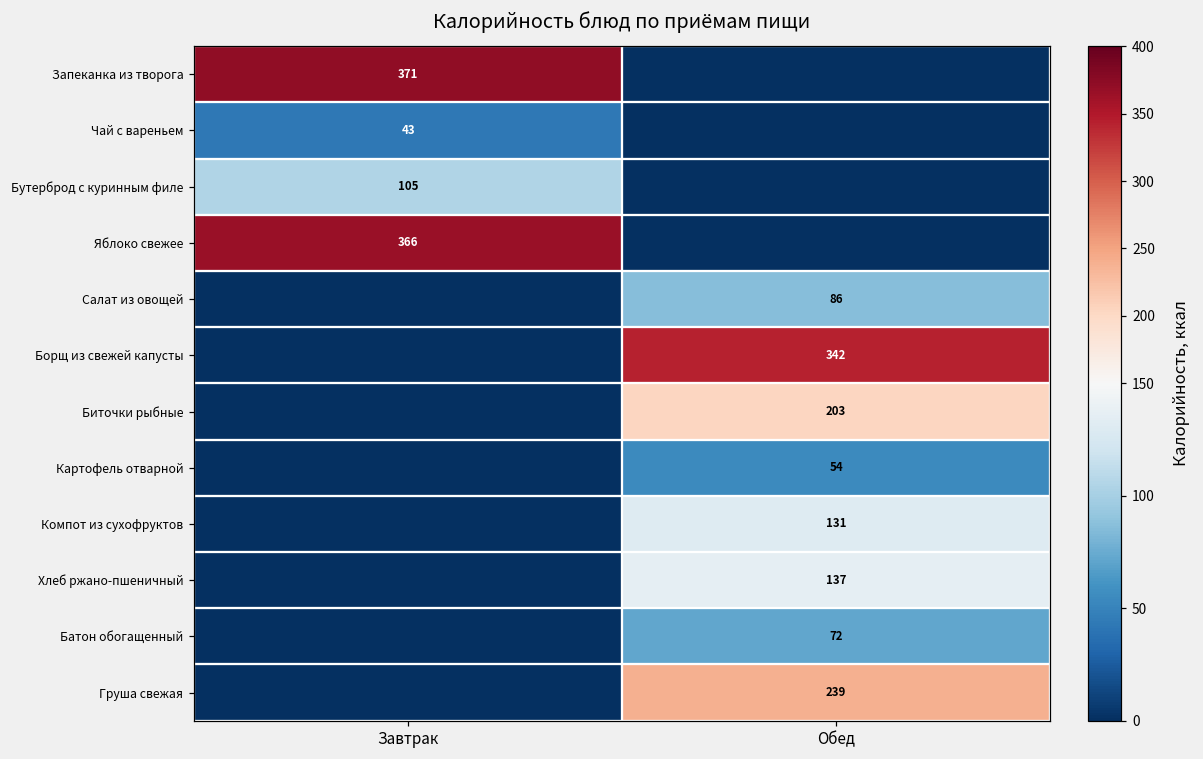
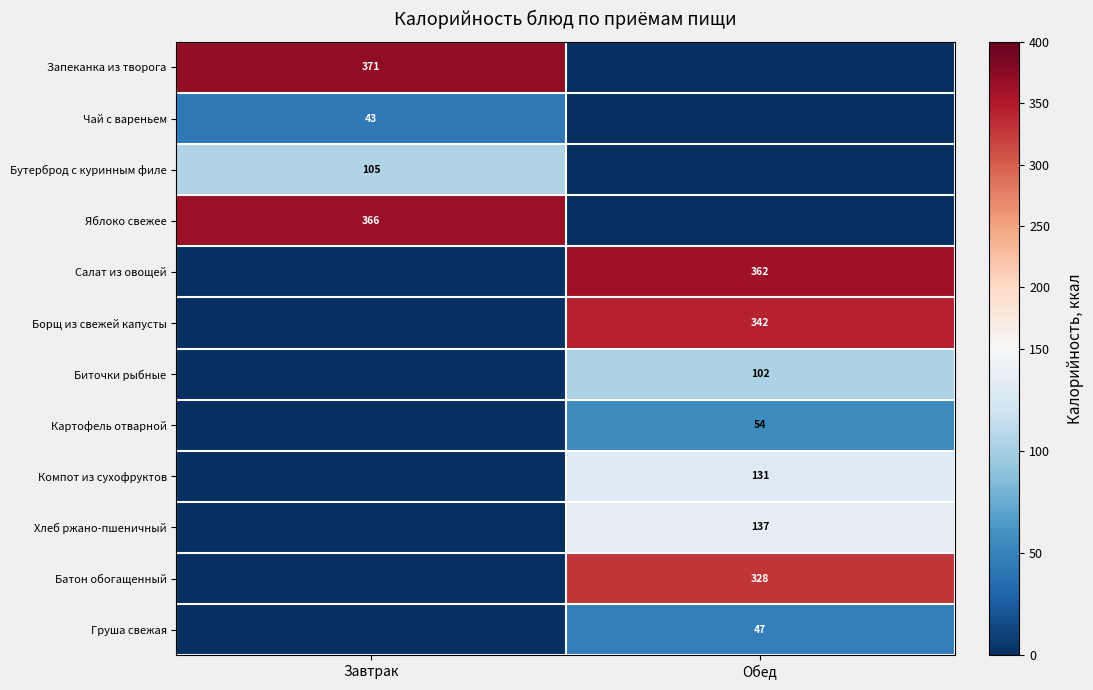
  {
    "Запеканка из творога": {
      "Завтрак": 371
    },
    "Чай с вареньем": {
      "Завтрак": 43
    },
    "Бутерброд с куринным филе": {
      "Завтрак": 105
    },
    "Яблоко свежее": {
      "Завтрак": 366
    },
    "Салат из овощей": {
-     "Обед": 86
+     "Обед": 362
    },
    "Борщ из свежей капусты": {
      "Обед": 342
    },
    "Биточки рыбные": {
-     "Обед": 203
+     "Обед": 102
    },
    "Картофель отварной": {
      "Обед": 54
    },
    "Компот из сухофруктов": {
      "Обед": 131
    },
    "Хлеб ржано-пшеничный": {
      "Обед": 137
    },
    "Батон обогащенный": {
-     "Обед": 72
+     "Обед": 328
    },
    "Груша свежая": {
-     "Обед": 239
+     "Обед": 47
    }
  }
